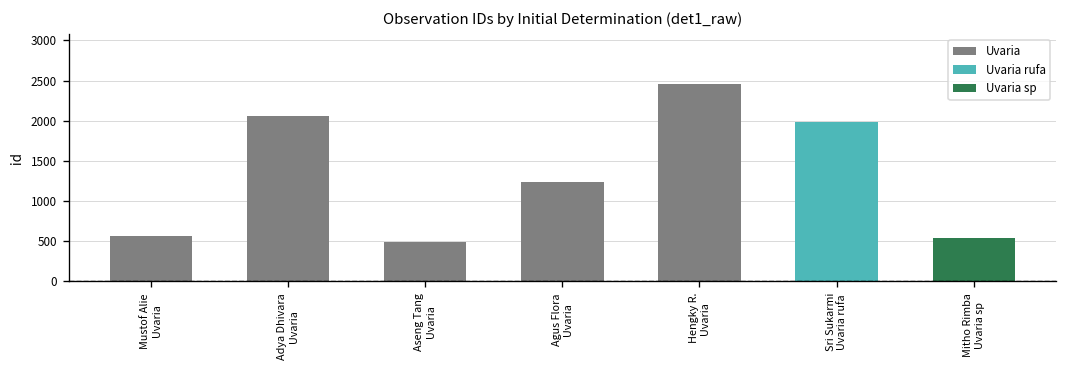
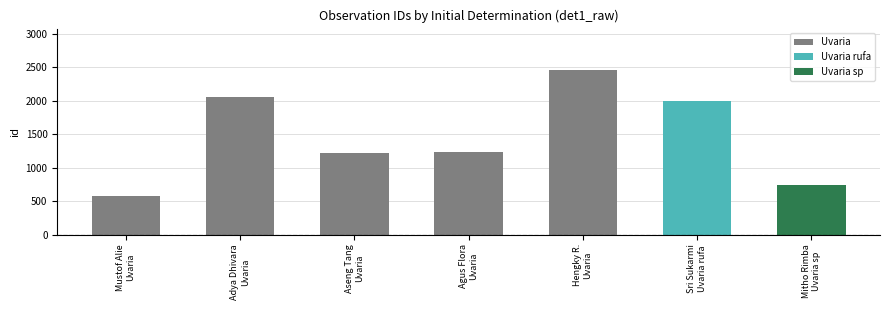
  {
    "Mustof Alie Uvaria": 600,
    "Adya Dhivara Uvaria": 2100,
-   "Aseng Tang Uvaria": 500,
+   "Aseng Tang Uvaria": 1200,
    "Agus Flora Uvaria": 1200,
    "Hengky R. Uvaria": 2500,
    "Sri Sukarmi Uvaria rufa": 2000,
-   "Mitho Rimba Uvaria sp": 500
+   "Mitho Rimba Uvaria sp": 700
  }
